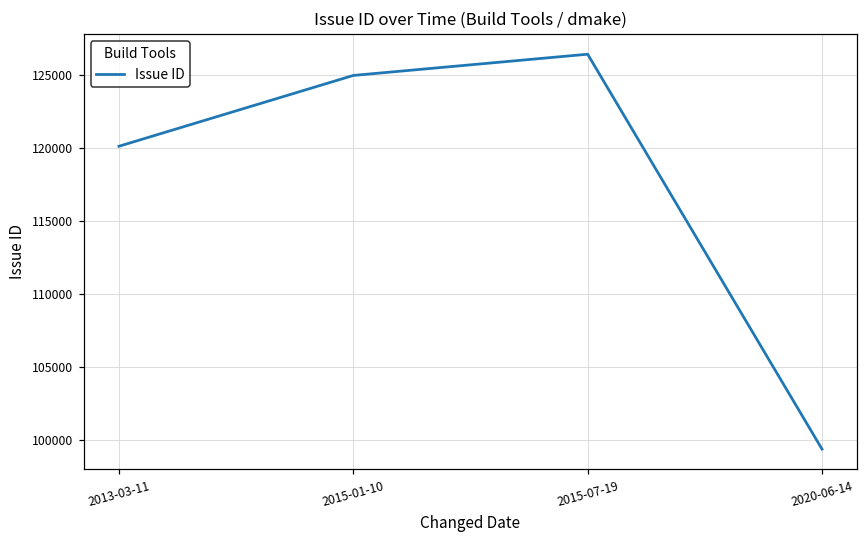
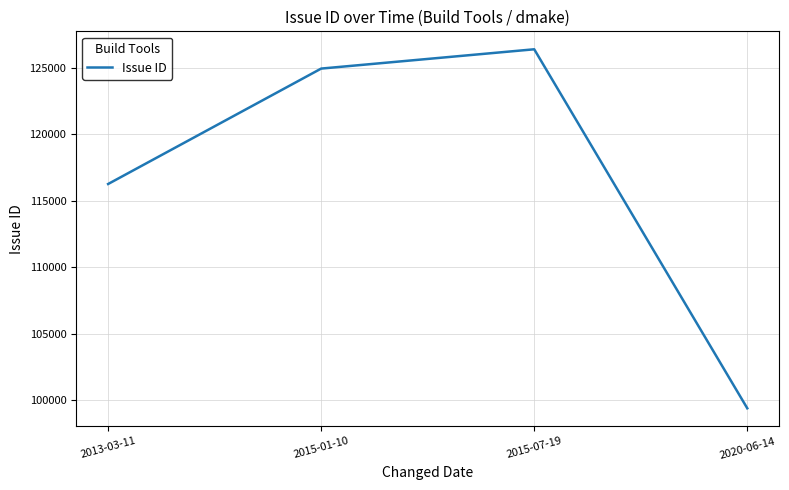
  {
-   "2013-03-11": 120100,
+   "2013-03-11": 116300,
    "2015-01-10": 125000,
    "2015-07-19": 126400,
    "2020-06-14": 99400
  }
